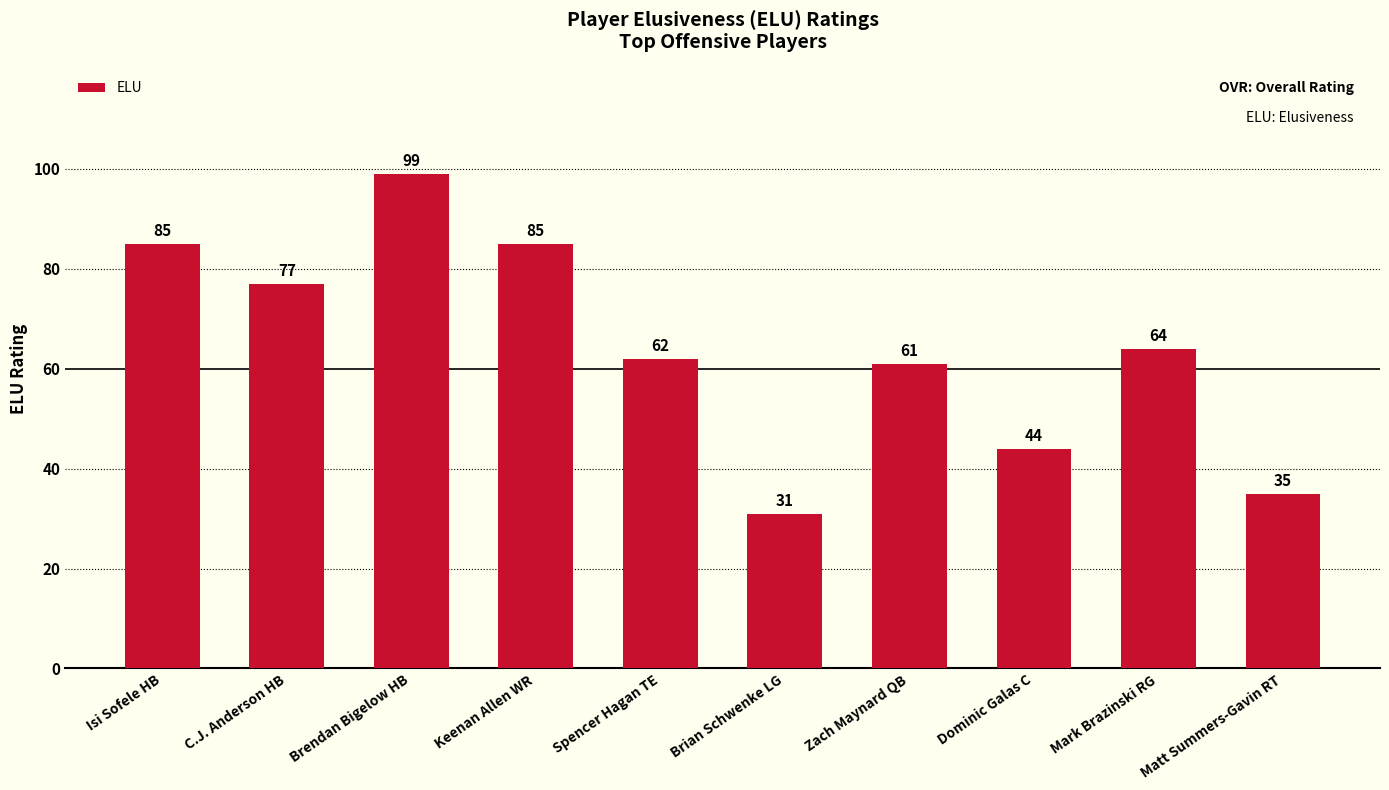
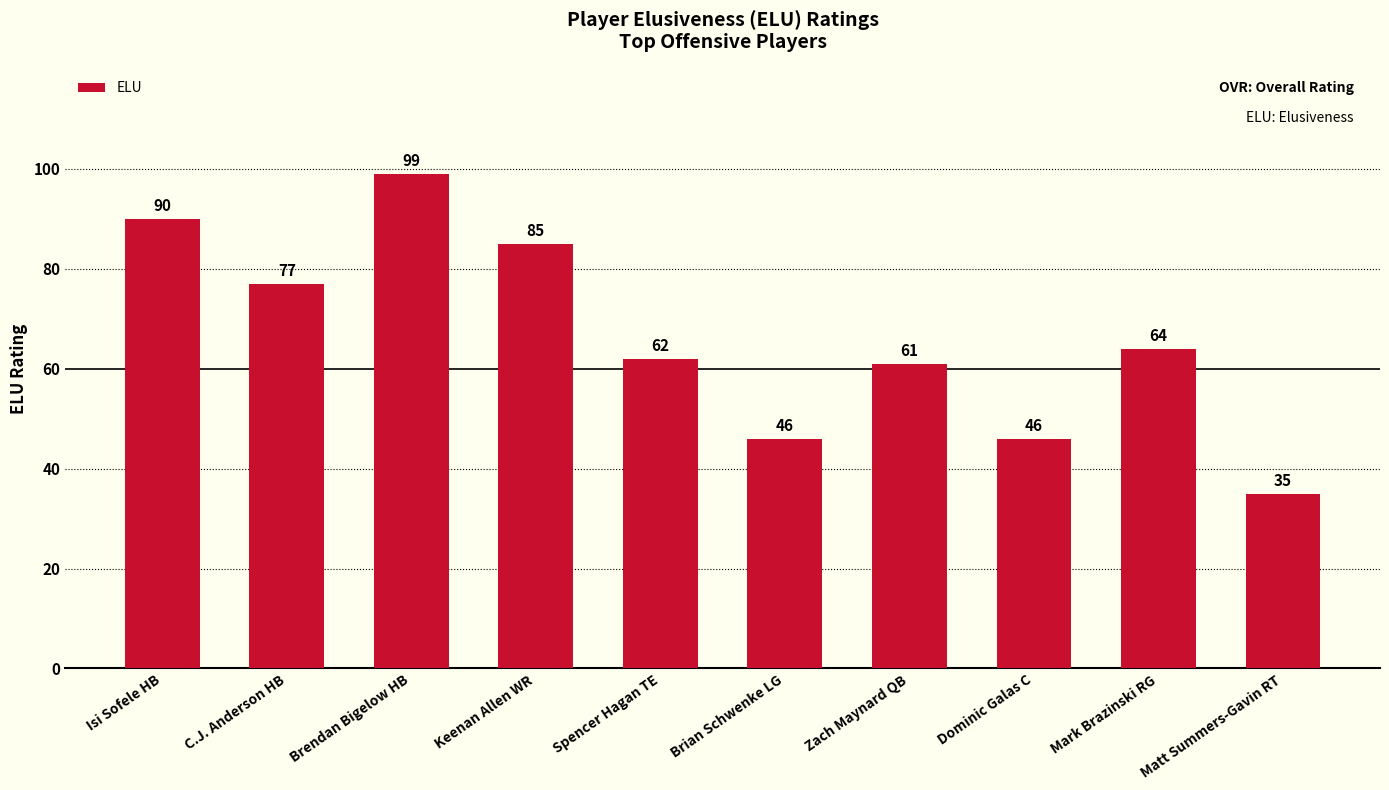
  {
-   "Isi Sofele HB": 85,
+   "Isi Sofele HB": 90,
    "C.J. Anderson HB": 77,
    "Brendan Bigelow HB": 99,
    "Keenan Allen WR": 85,
    "Spencer Hagan TE": 62,
-   "Brian Schwenke LG": 31,
+   "Brian Schwenke LG": 46,
    "Zach Maynard QB": 61,
-   "Dominic Galas C": 44,
+   "Dominic Galas C": 46,
    "Mark Brazinski RG": 64,
    "Matt Summers-Gavin RT": 35
  }
